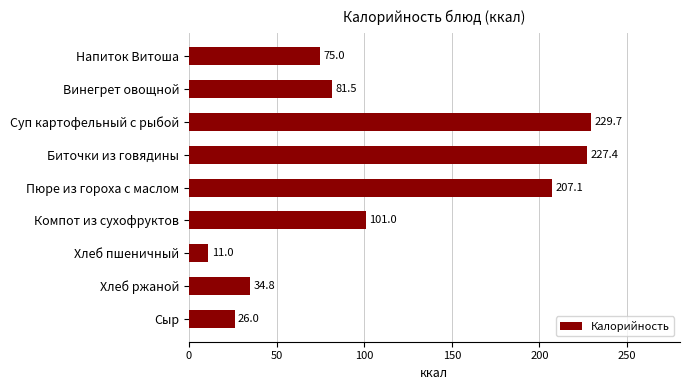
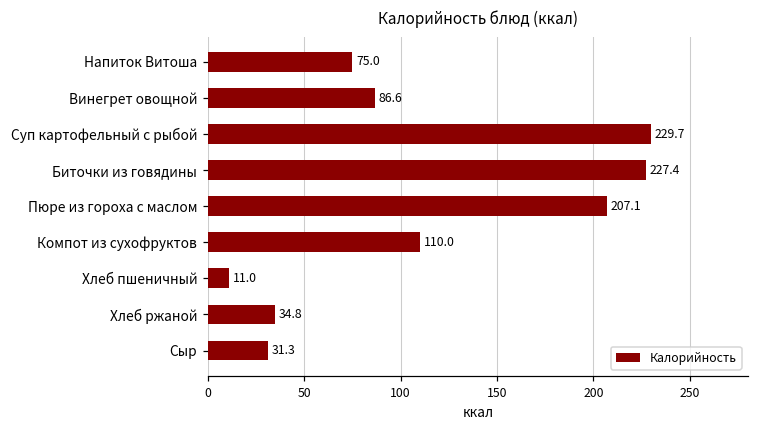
  {
    "Напиток Витоша": 75.0,
-   "Винегрет овощной": 81.5,
+   "Винегрет овощной": 86.6,
    "Суп картофельный с рыбой": 229.7,
    "Биточки из говядины": 227.4,
    "Пюре из гороха с маслом": 207.1,
-   "Компот из сухофруктов": 101.0,
+   "Компот из сухофруктов": 110.0,
    "Хлеб пшеничный": 11.0,
    "Хлеб ржаной": 34.8,
-   "Сыр": 26.0
+   "Сыр": 31.3
  }
